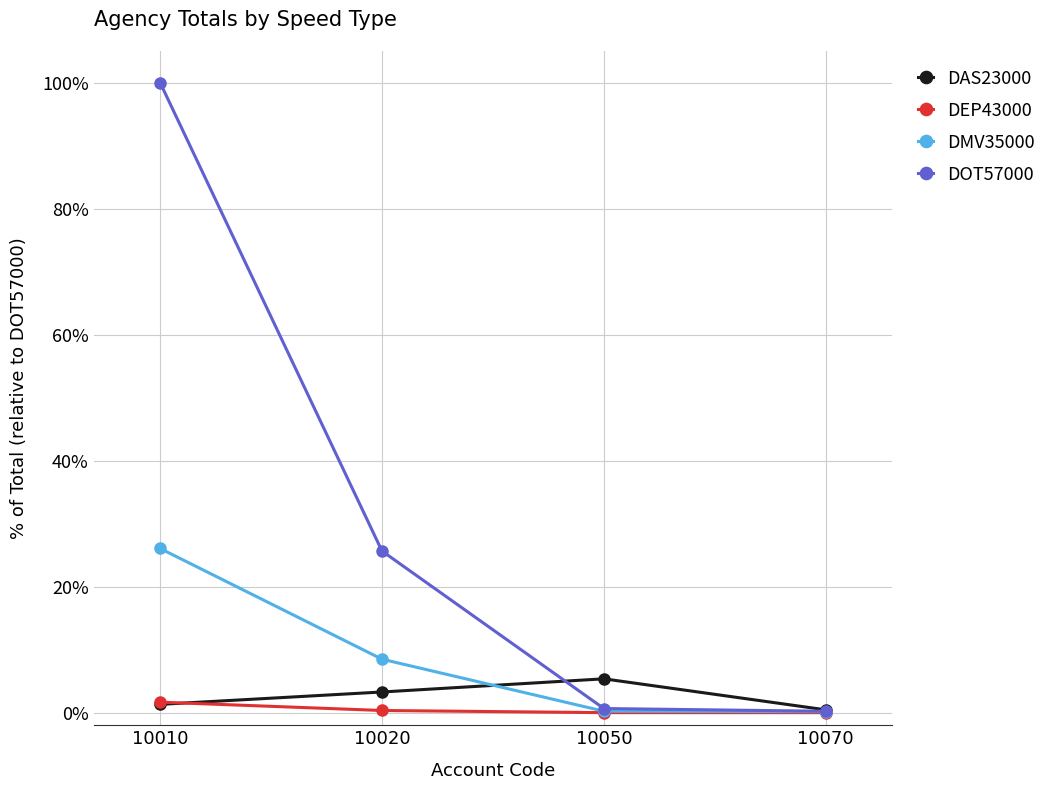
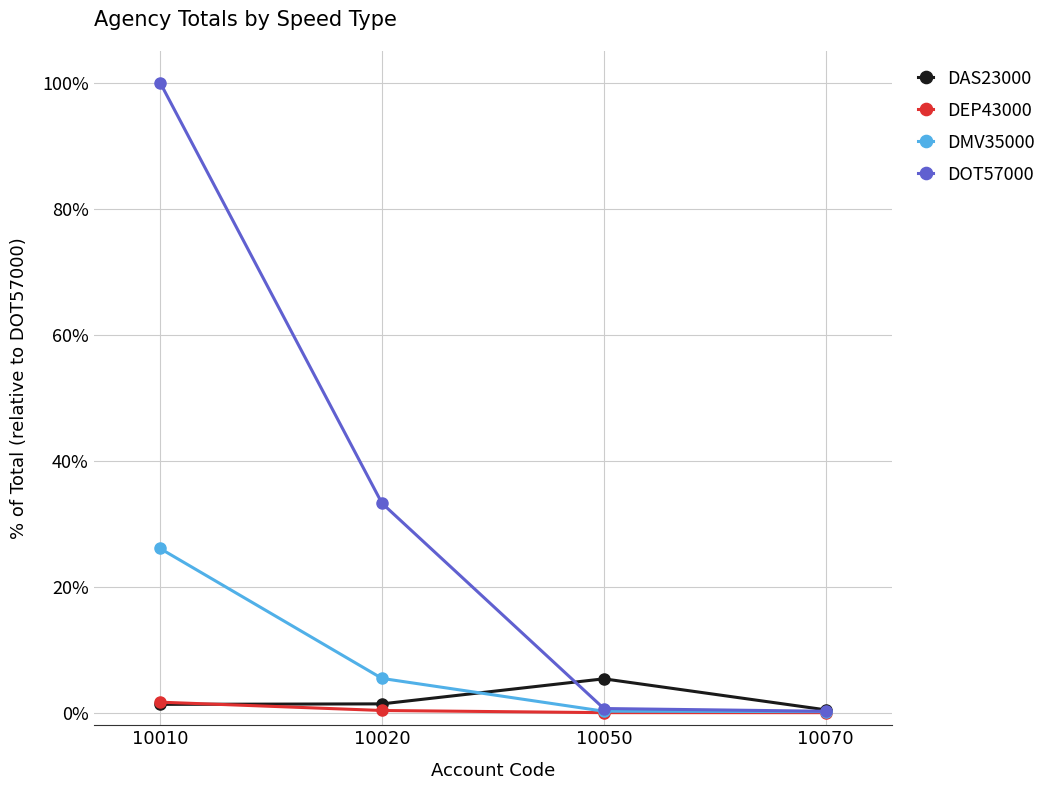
  {
    "DAS23000": {
-     "10020": "3%",
+     "10020": "1%",
      "10050": "5%"
    },
    "DEP43000": {
      "10020": "0%"
    },
    "DMV35000": {
      "10010": "26%",
-     "10020": "8%"
+     "10020": "5%"
    },
    "DOT57000": {
      "10010": "100%",
-     "10020": "26%",
+     "10020": "33%",
      "10050": "1%"
    }
  }
